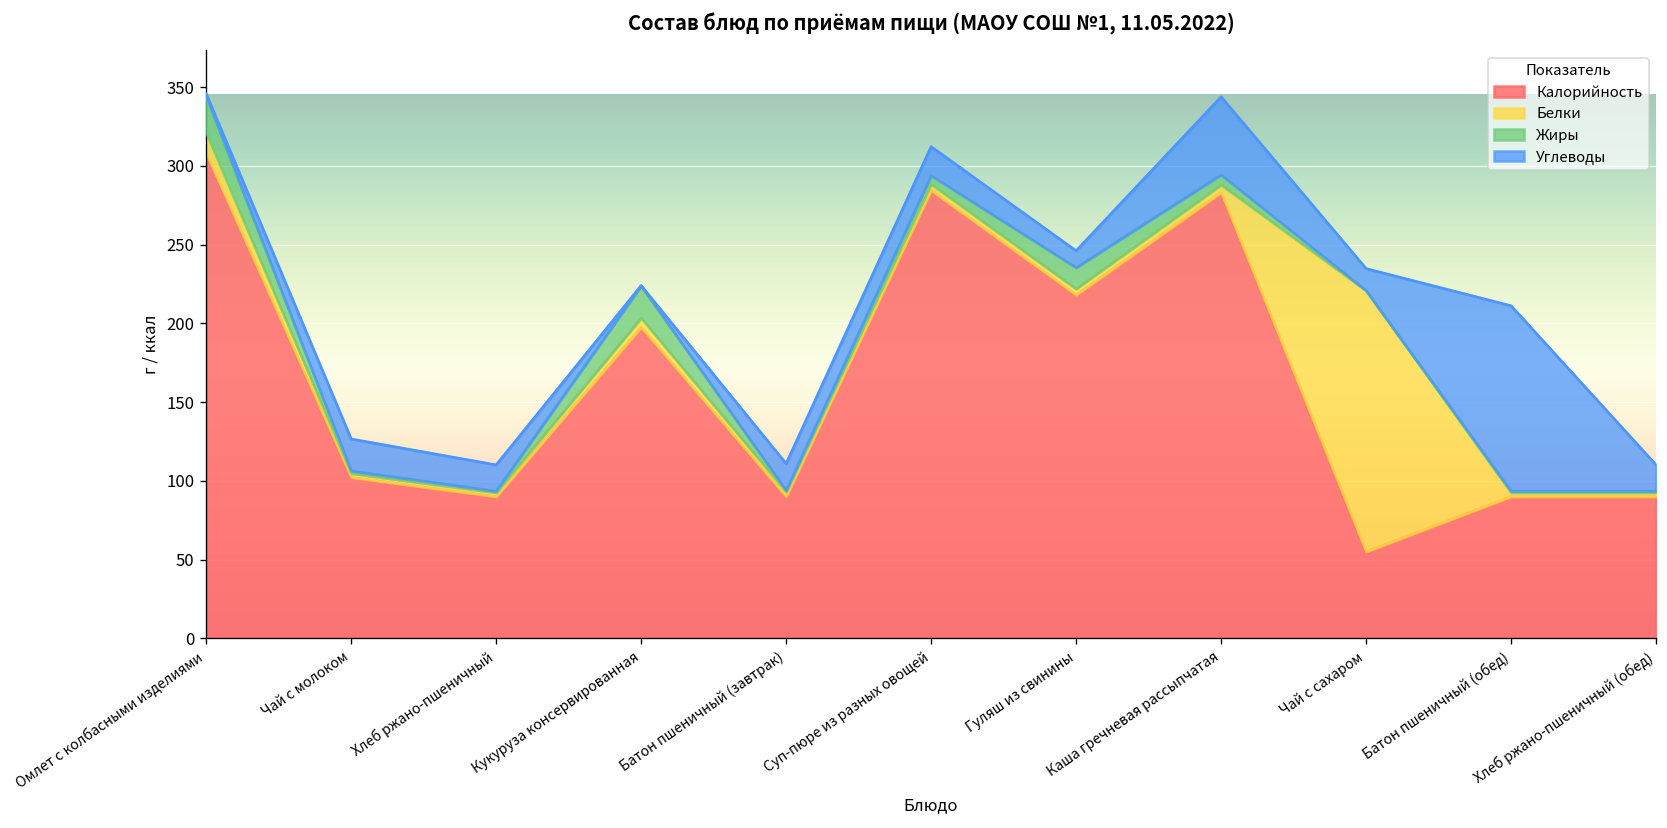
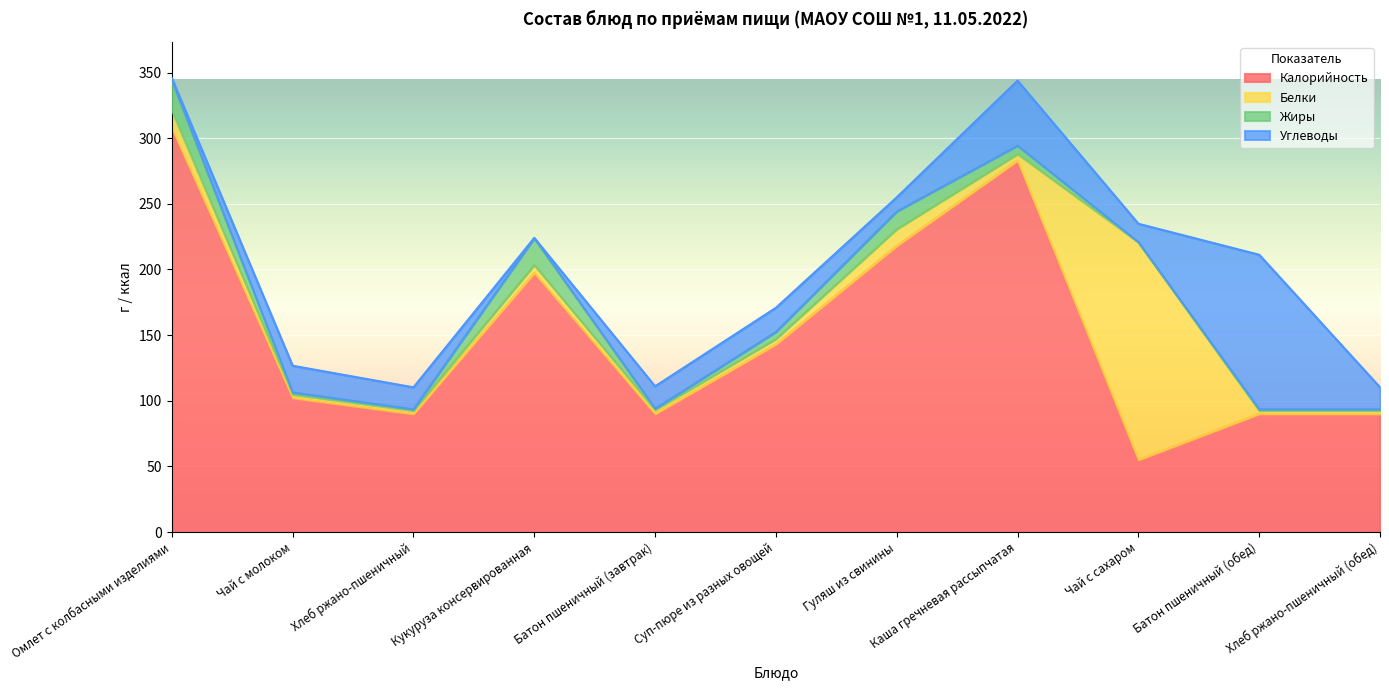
  {
    "Калорийность": {
      "Омлет с колбасными изделиями": 308,
      "Чай с молоком": 102,
      "Хлеб ржано-пшеничный": 90,
      "Кукуруза консервированная": 197,
      "Батон пшеничный (завтрак)": 90,
-     "Суп-пюре из разных овощей": 284,
+     "Суп-пюре из разных овощей": 143,
      "Гуляш из свинины": 218,
      "Каша гречневая рассыпчатая": 283,
      "Чай с сахаром": 55,
      "Батон пшеничный (обед)": 90,
      "Хлеб ржано-пшеничный (обед)": 90
    },
    "Белки": {
      "Омлет с колбасными изделиями": 13,
      "Кукуруза консервированная": 6,
      "Суп-пюре из разных овощей": 4,
-     "Гуляш из свинины": 4,
+     "Гуляш из свинины": 13,
      "Каша гречневая рассыпчатая": 5
    },
    "Жиры": {
      "Суп-пюре из разных овощей": 5,
      "Гуляш из свинины": 14,
      "Каша гречневая рассыпчатая": 6
    },
    "Углеводы": {
      "Чай с молоком": 20,
      "Хлеб ржано-пшеничный": 17,
      "Батон пшеничный (завтрак)": 17,
      "Суп-пюре из разных овощей": 18,
      "Гуляш из свинины": 11,
      "Каша гречневая рассыпчатая": 50,
      "Чай с сахаром": 14,
      "Батон пшеничный (обед)": 118,
      "Хлеб ржано-пшеничный (обед)": 17
    }
  }
